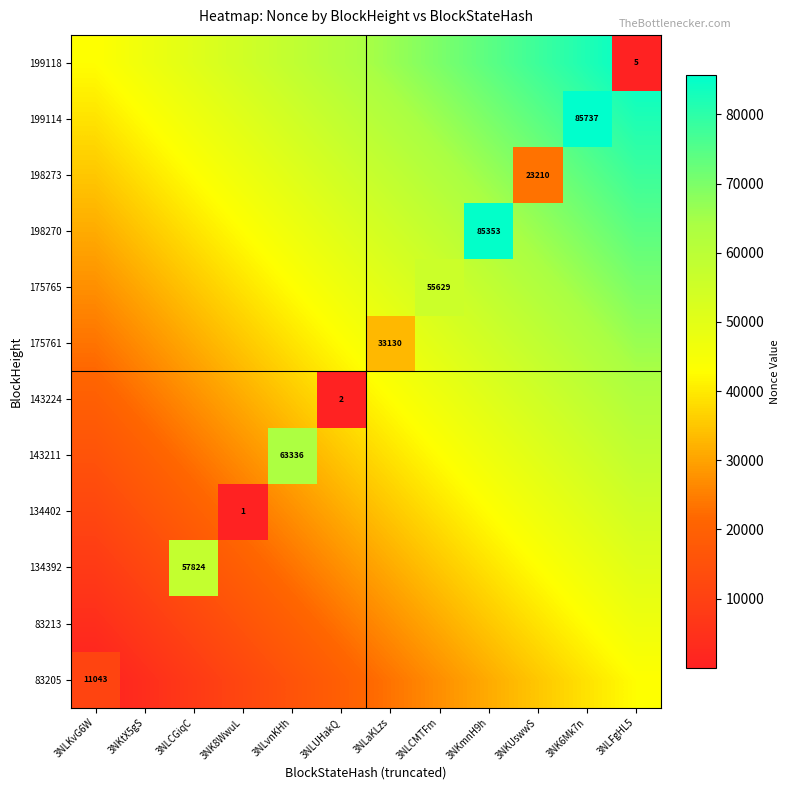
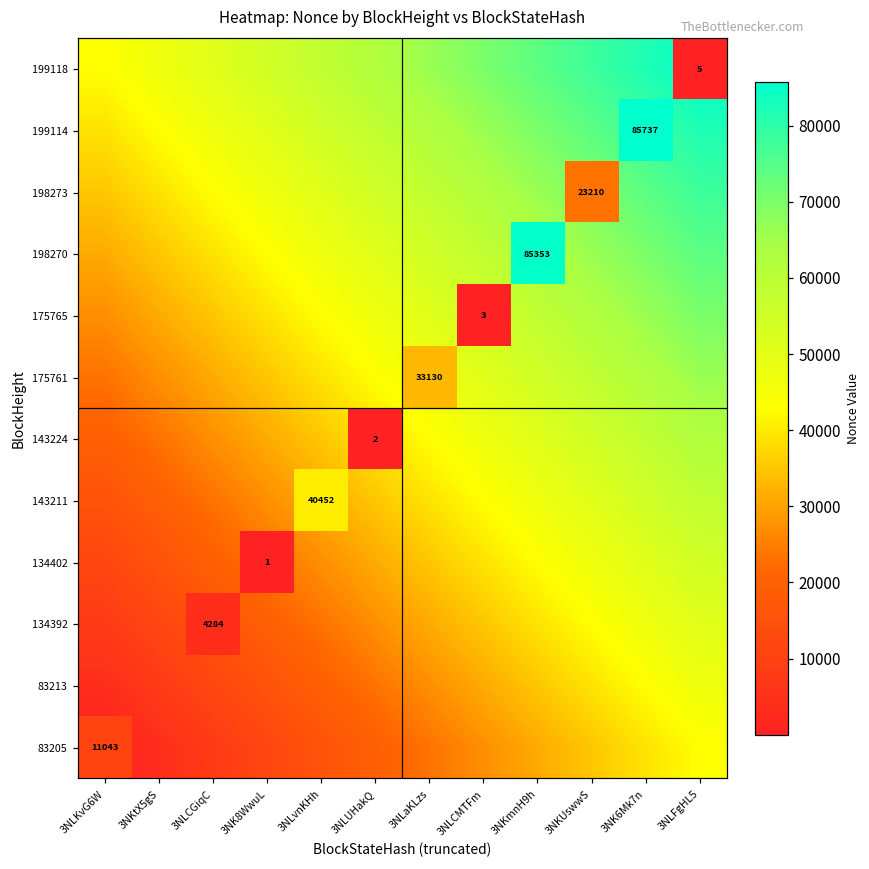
  {
    "199118": {
      "3NLFgHL5": 5
    },
    "199114": {
      "3NK6Mk7n": 85737
    },
    "198273": {
      "3NKUswwS": 23210
    },
    "198270": {
      "3NKmnH9h": 85353
    },
    "175765": {
-     "3NLCMTFm": 55629
+     "3NLCMTFm": 3
    },
    "175761": {
      "3NLaKLzs": 33130
    },
    "143224": {
      "3NLUHakQ": 2
    },
    "143211": {
-     "3NLvnKHh": 63336
+     "3NLvnKHh": 40452
    },
    "134402": {
      "3NK8WwuL": 1
    },
    "134392": {
-     "3NLCGiqC": 57824
+     "3NLCGiqC": 4284
    },
    "83205": {
      "3NLKvG6W": 11043
    }
  }
